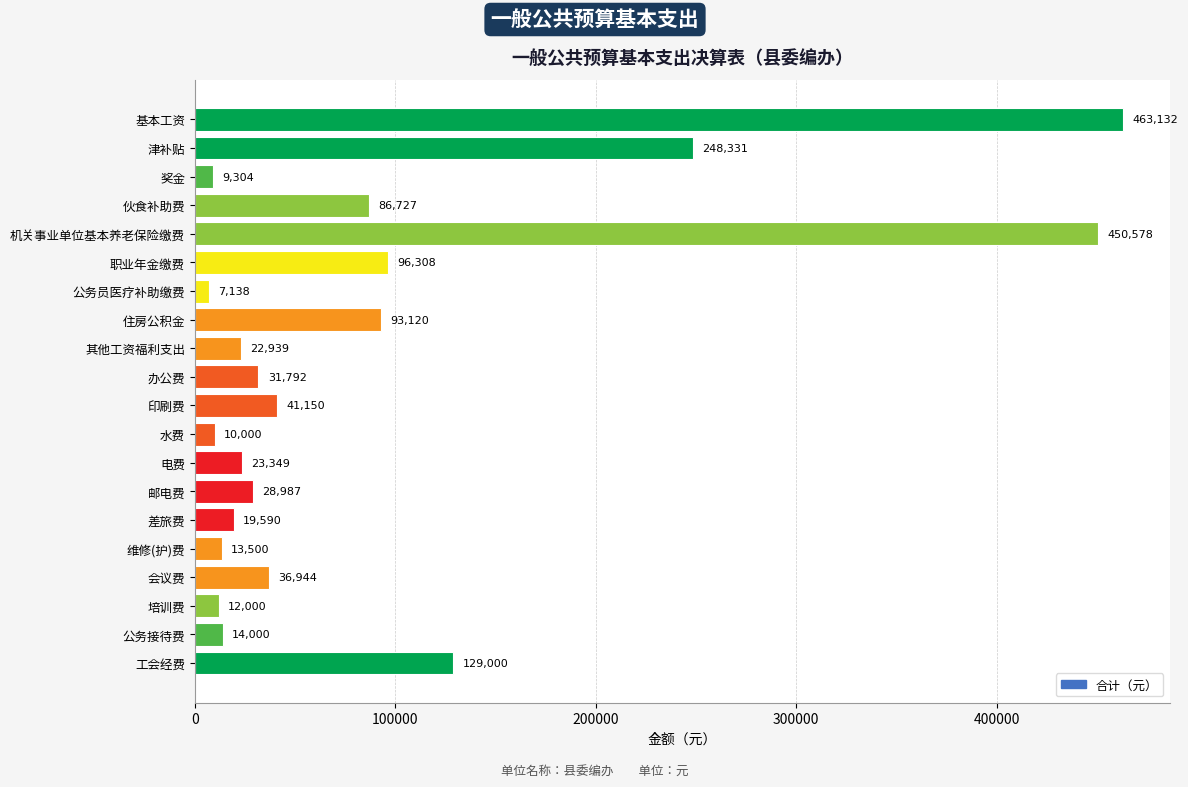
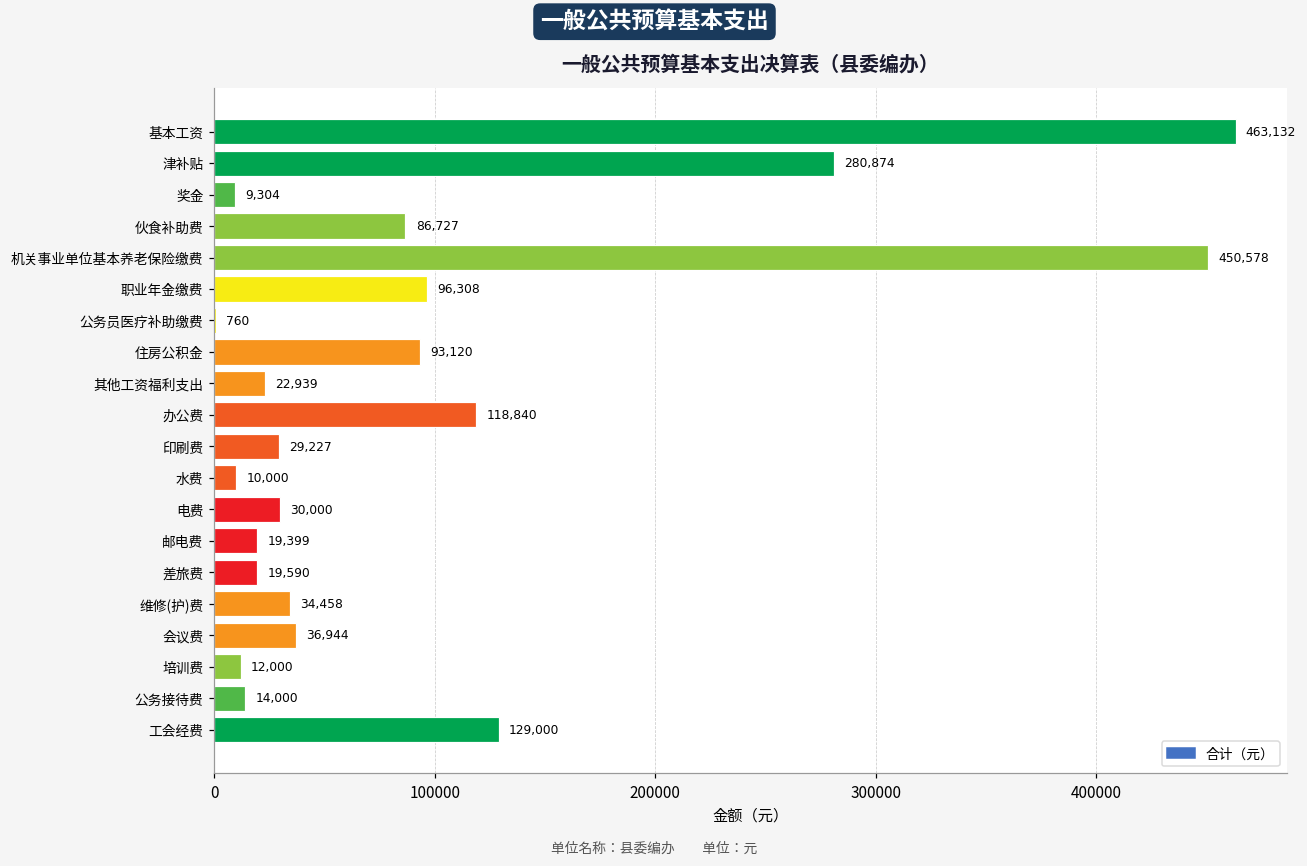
  {
    "基本工资": "463,132",
-   "津补贴": "248,331",
+   "津补贴": "280,874",
    "奖金": "9,304",
    "伙食补助费": "86,727",
    "机关事业单位基本养老保险缴费": "450,578",
    "职业年金缴费": "96,308",
-   "公务员医疗补助缴费": "7,138",
+   "公务员医疗补助缴费": "760",
    "住房公积金": "93,120",
    "其他工资福利支出": "22,939",
-   "办公费": "31,792",
-   "印刷费": "41,150",
+   "办公费": "118,840",
+   "印刷费": "29,227",
    "水费": "10,000",
-   "电费": "23,349",
-   "邮电费": "28,987",
+   "电费": "30,000",
+   "邮电费": "19,399",
    "差旅费": "19,590",
-   "维修(护)费": "13,500",
+   "维修(护)费": "34,458",
    "会议费": "36,944",
    "培训费": "12,000",
    "公务接待费": "14,000",
    "工会经费": "129,000"
  }
